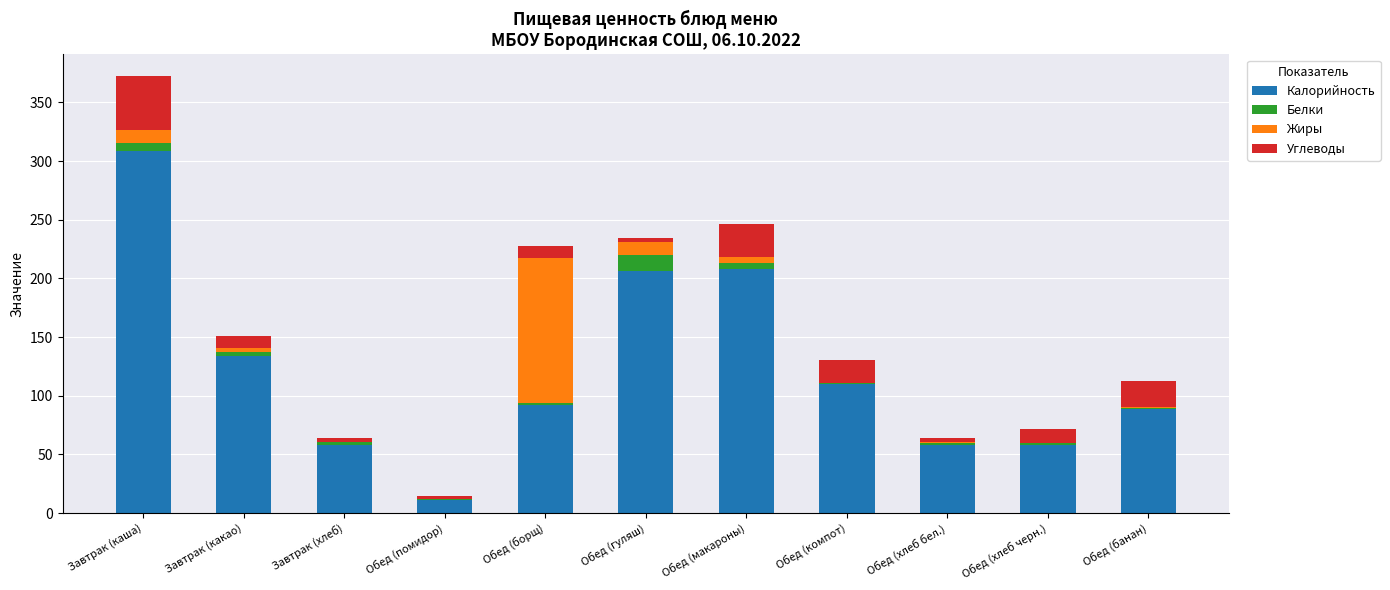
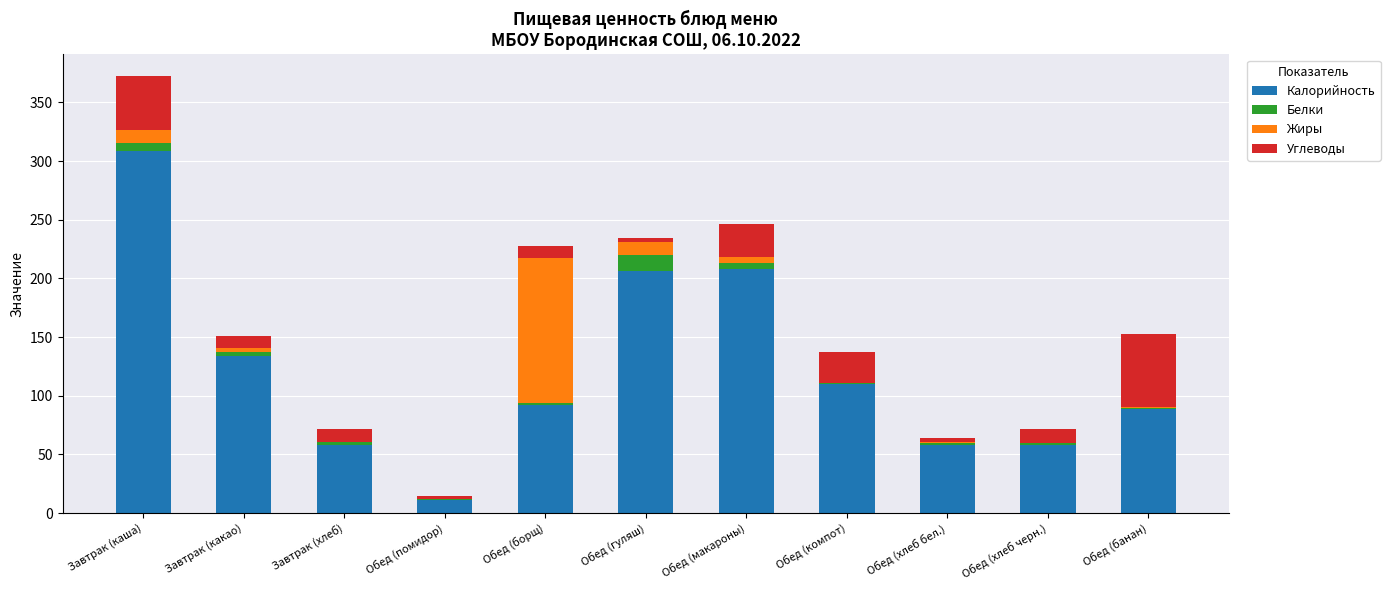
  {
    "Калорийность": {
      "Завтрак (каша)": 309,
      "Завтрак (какао)": 134,
      "Завтрак (хлеб)": 58,
      "Обед (помидор)": 12,
      "Обед (борщ)": 92,
      "Обед (гуляш)": 206,
      "Обед (макароны)": 208,
      "Обед (компот)": 110,
      "Обед (хлеб бел.)": 58,
      "Обед (хлеб черн.)": 58,
      "Обед (банан)": 89
    },
    "Белки": {
      "Завтрак (каша)": 7,
      "Завтрак (какао)": 4,
      "Завтрак (хлеб)": 2,
      "Обед (гуляш)": 14,
      "Обед (макароны)": 5
    },
    "Жиры": {
      "Завтрак (каша)": 11,
      "Завтрак (какао)": 3,
      "Обед (помидор)": 0,
      "Обед (борщ)": 124,
      "Обед (гуляш)": 11,
      "Обед (макароны)": 5,
      "Обед (компот)": 0,
      "Обед (хлеб черн.)": 0
    },
    "Углеводы": {
      "Завтрак (каша)": 46,
      "Завтрак (какао)": 10,
-     "Завтрак (хлеб)": 4,
+     "Завтрак (хлеб)": 12,
      "Обед (помидор)": 3,
      "Обед (борщ)": 10,
      "Обед (гуляш)": 3,
      "Обед (макароны)": 28,
-     "Обед (компот)": 20,
+     "Обед (компот)": 27,
      "Обед (хлеб бел.)": 4,
      "Обед (хлеб черн.)": 12,
-     "Обед (банан)": 23
+     "Обед (банан)": 62
    }
  }
